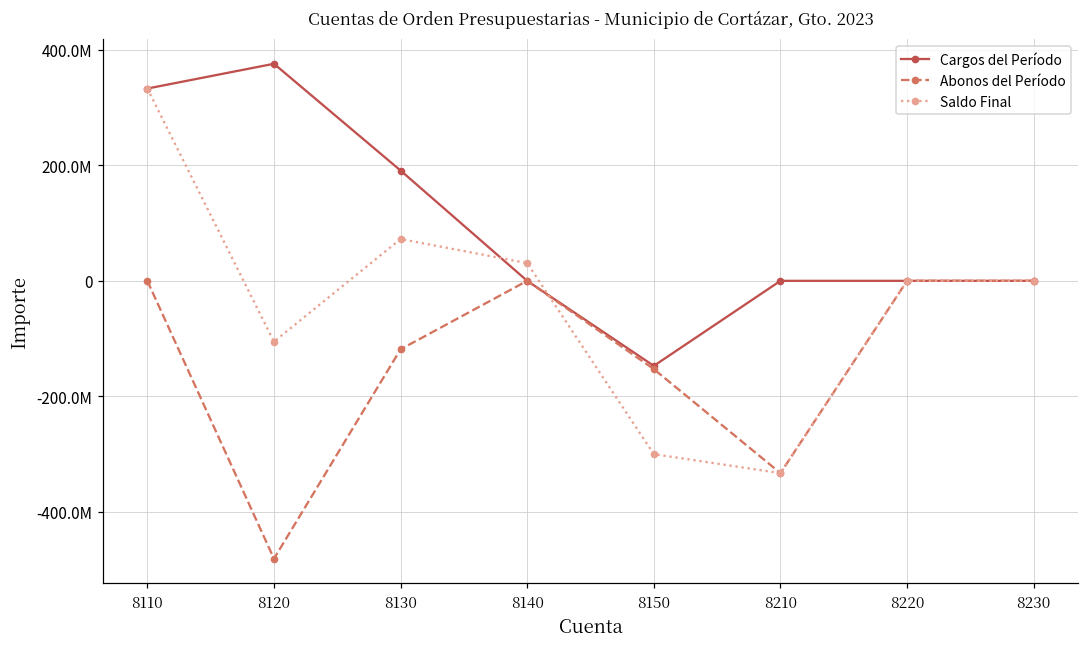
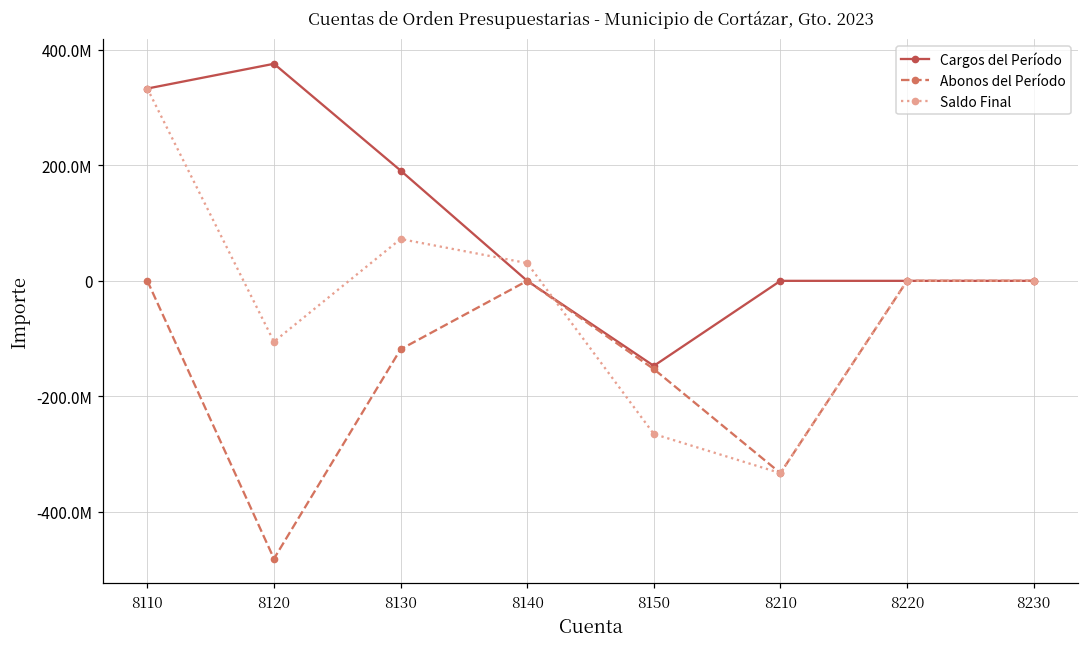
  {
    "Saldo Final": {
      "8120": -110000000,
      "8130": 70000000,
      "8140": 30000000,
-     "8150": -300000000
+     "8150": -270000000
    }
  }
